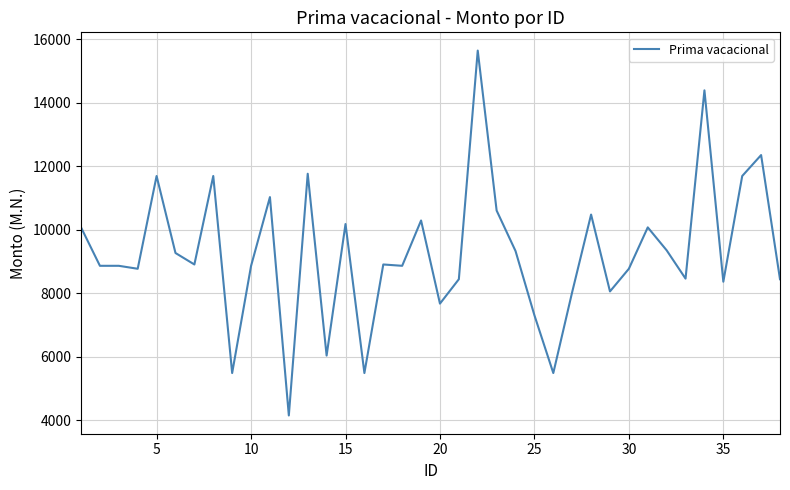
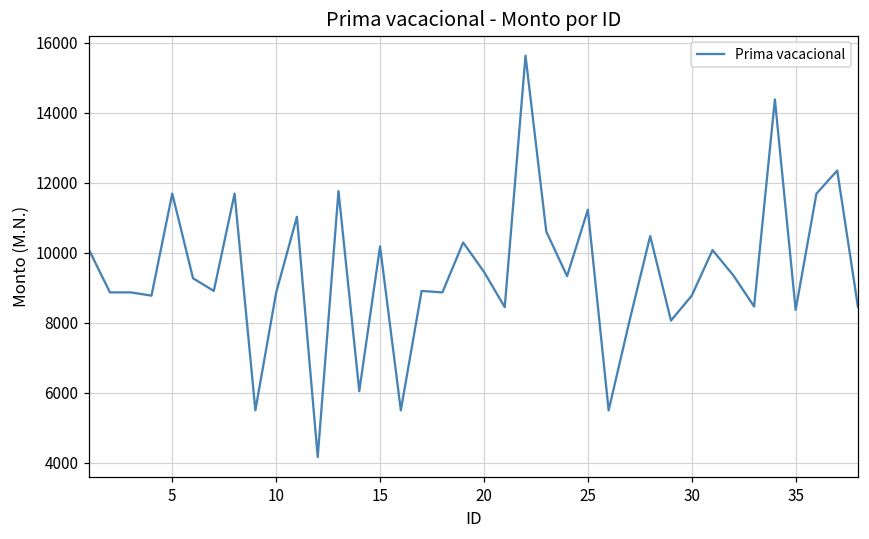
  {
    "5": 11700,
    "10": 8900,
    "15": 10200,
-   "20": 7700,
-   "25": 7300,
+   "20": 9500,
+   "25": 11200,
    "30": 8800,
    "35": 8400
  }
